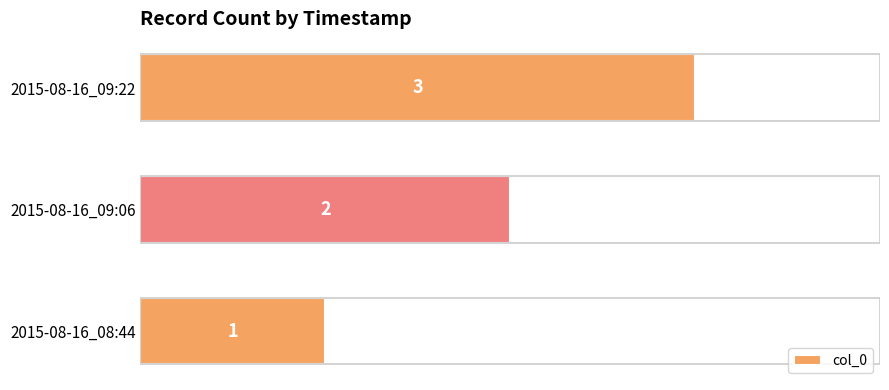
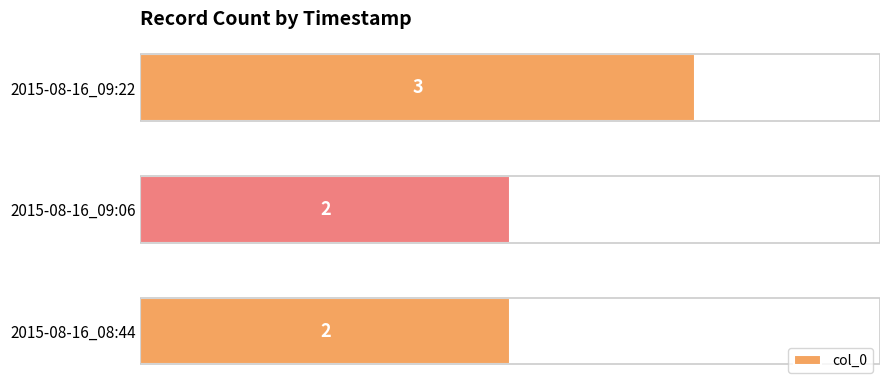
  {
    "2015-08-16_09:22": 3,
    "2015-08-16_09:06": 2,
-   "2015-08-16_08:44": 1
+   "2015-08-16_08:44": 2
  }
